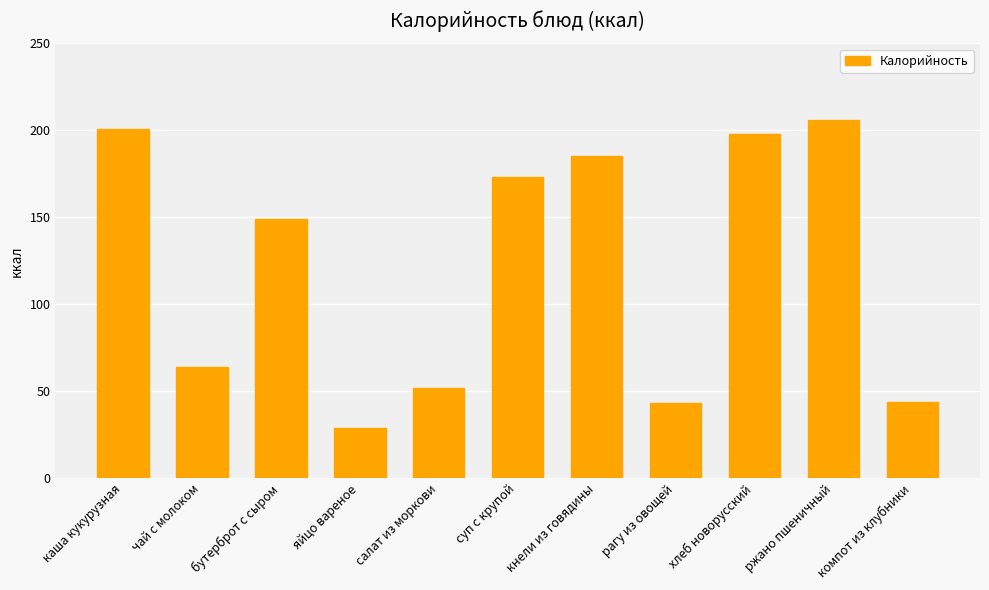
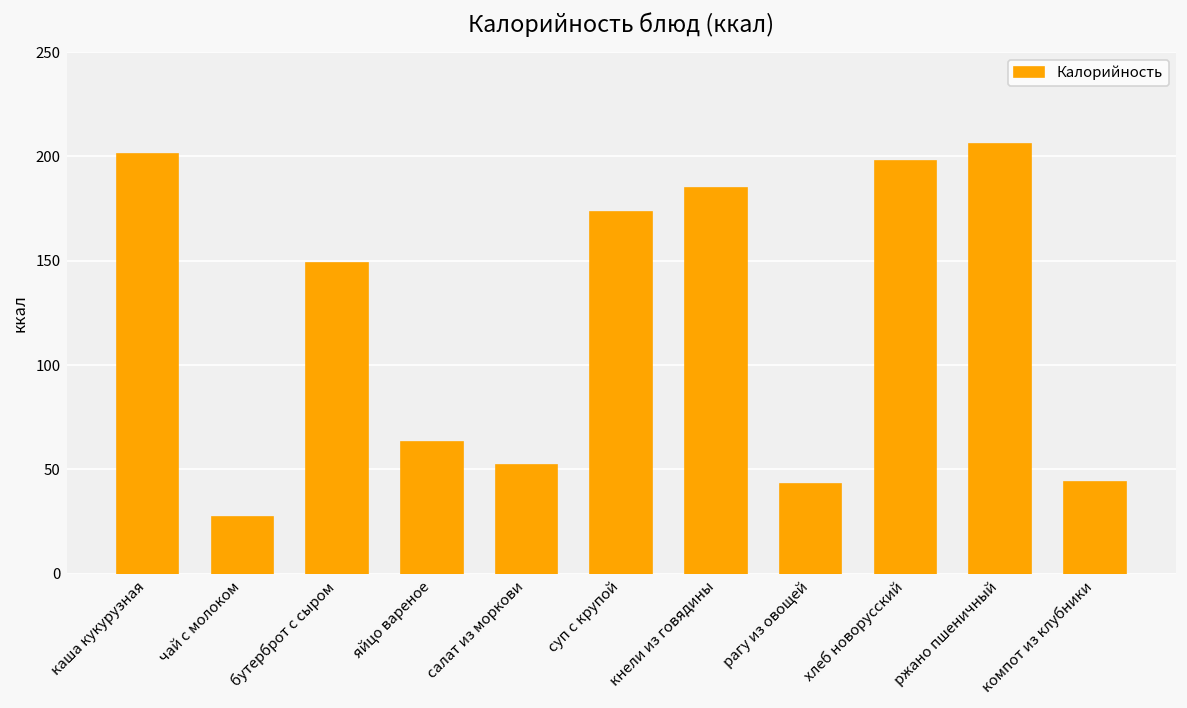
  {
    "каша кукурузная": 201,
-   "чай с молоком": 64,
+   "чай с молоком": 27,
    "бутерброт с сыром": 149,
-   "яйцо вареное": 29,
+   "яйцо вареное": 63,
    "салат из моркови": 52,
    "суп с крупой": 173,
    "кнели из говядины": 185,
    "рагу из овощей": 43,
    "хлеб новорусский": 198,
    "ржано пшеничный": 206,
    "компот из клубники": 44
  }
